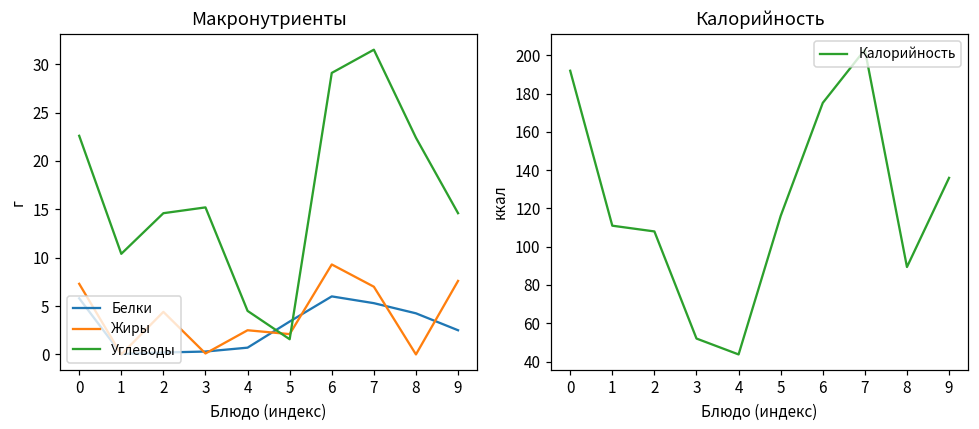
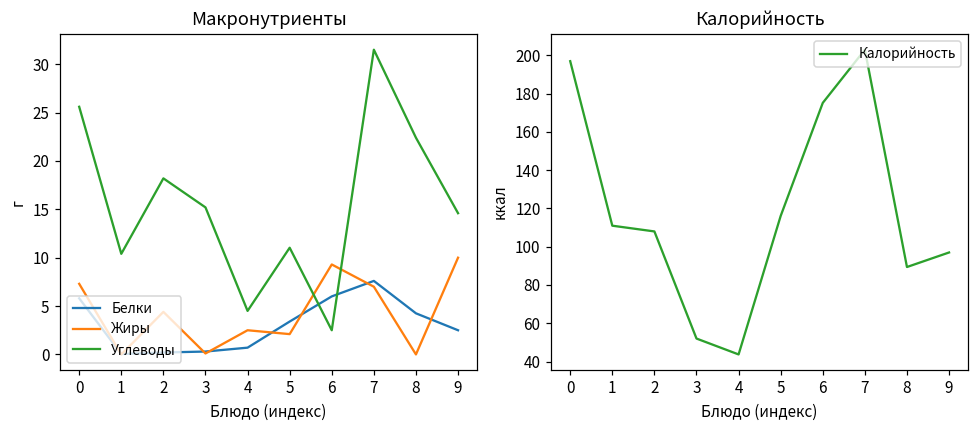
  {
    "Макронутриенты": {
      "Белки": {
        "4": 1,
        "5": 3,
        "6": 6,
-       "7": 5,
+       "7": 8,
        "8": 4,
        "9": 3
      },
      "Жиры": {
        "0": 7,
        "4": 3,
        "5": 2,
        "6": 9,
        "7": 7,
        "8": 0,
-       "9": 8
+       "9": 10
      },
      "Углеводы": {
-       "0": 23,
+       "0": 26,
        "1": 10,
-       "2": 15,
+       "2": 18,
        "3": 15,
        "4": 5,
-       "5": 2,
-       "6": 29,
+       "5": 11,
+       "6": 3,
        "7": 32,
        "8": 22,
        "9": 15
      }
    },
    "Калорийность": {
-     "0": 192,
+     "0": 197,
      "1": 111,
      "2": 108,
      "3": 52,
      "4": 44,
      "5": 116,
      "6": 175,
      "8": 89,
-     "9": 136
+     "9": 97
    }
  }
